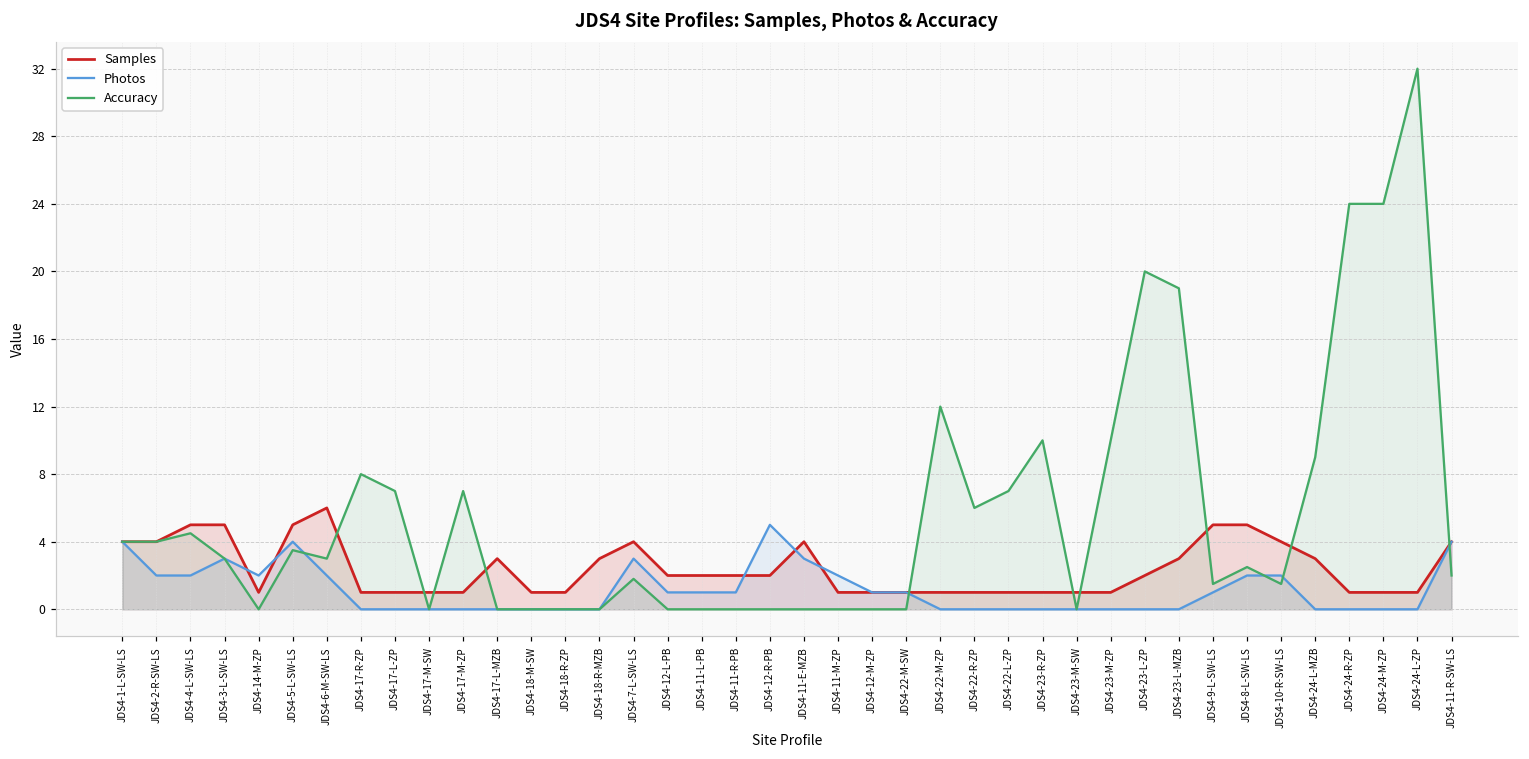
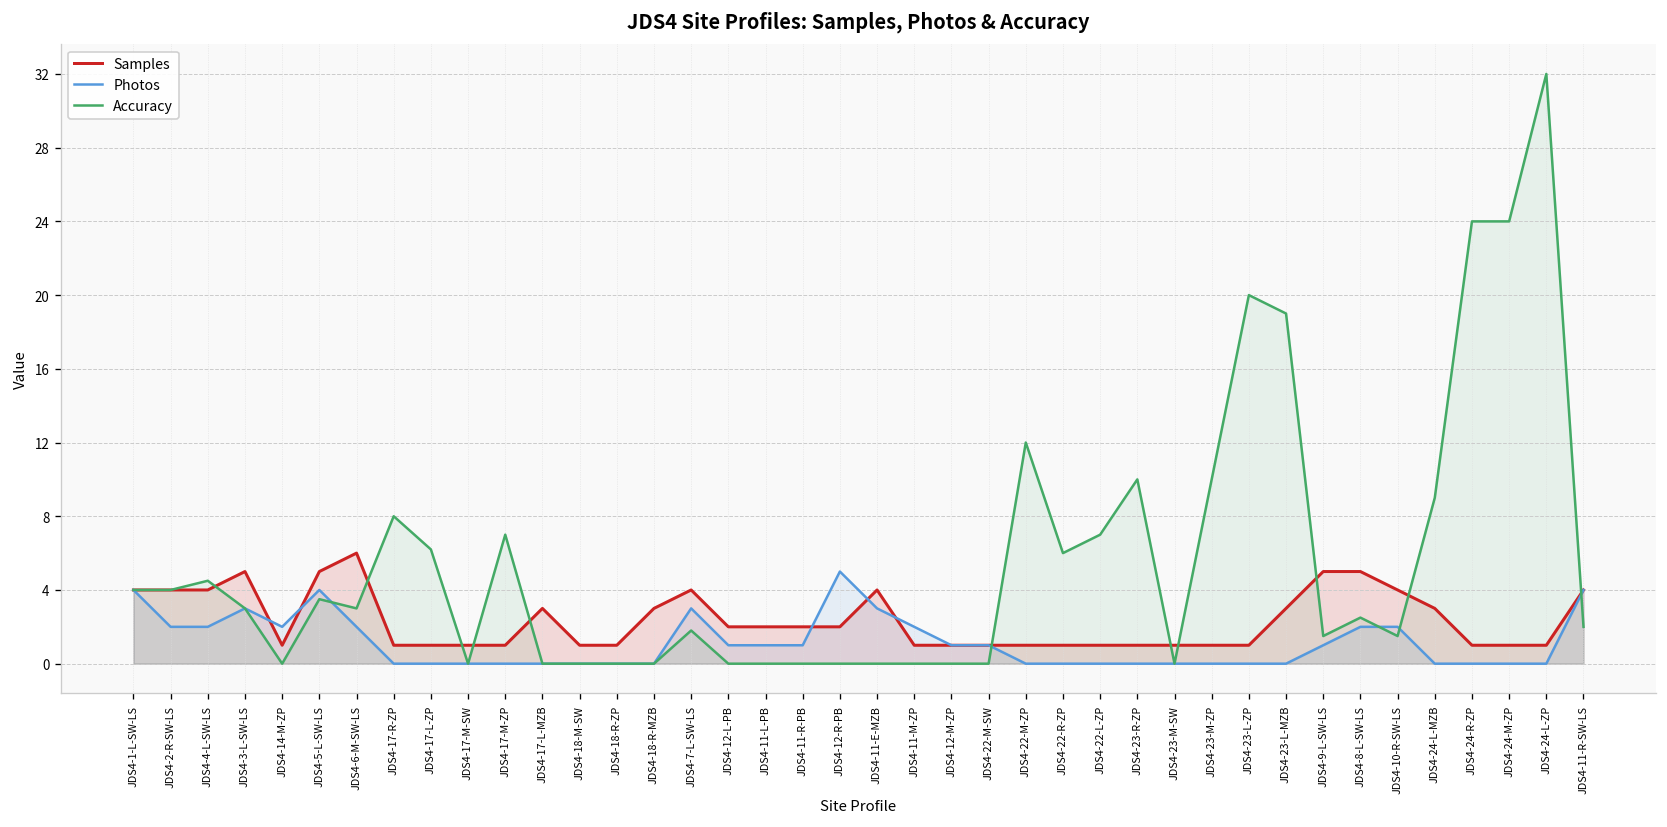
  {
    "Samples": {
-     "JDS4-4-L-SW-LS": 5,
+     "JDS4-4-L-SW-LS": 4,
      "JDS4-3-L-SW-LS": 5,
      "JDS4-14-M-ZP": 1,
      "JDS4-5-L-SW-LS": 5,
      "JDS4-6-M-SW-LS": 6,
      "JDS4-17-R-ZP": 1,
      "JDS4-17-L-ZP": 1,
      "JDS4-17-M-SW": 1,
      "JDS4-17-M-ZP": 1,
      "JDS4-17-L-MZB": 3,
      "JDS4-18-M-SW": 1,
      "JDS4-18-R-ZP": 1,
      "JDS4-18-R-MZB": 3,
      "JDS4-7-L-SW-LS": 4,
      "JDS4-12-L-PB": 2,
      "JDS4-11-L-PB": 2,
      "JDS4-11-R-PB": 2,
      "JDS4-12-R-PB": 2,
      "JDS4-11-E-MZB": 4,
      "JDS4-11-M-ZP": 1,
      "JDS4-22-M-ZP": 1,
      "JDS4-22-R-ZP": 1,
      "JDS4-22-L-ZP": 1,
      "JDS4-23-R-ZP": 1,
      "JDS4-23-M-SW": 1,
      "JDS4-23-M-ZP": 1,
-     "JDS4-23-L-ZP": 2,
+     "JDS4-23-L-ZP": 1,
      "JDS4-23-L-MZB": 3,
      "JDS4-9-L-SW-LS": 5,
      "JDS4-8-L-SW-LS": 5,
      "JDS4-10-R-SW-LS": 4,
      "JDS4-24-L-MZB": 3,
      "JDS4-24-R-ZP": 1,
      "JDS4-24-M-ZP": 1,
      "JDS4-24-L-ZP": 1
    },
    "Photos": {
      "JDS4-2-R-SW-LS": 2.0,
      "JDS4-4-L-SW-LS": 2.0,
      "JDS4-14-M-ZP": 2.0,
      "JDS4-5-L-SW-LS": 4.0,
      "JDS4-6-M-SW-LS": 2.0,
      "JDS4-17-R-ZP": 0.0,
      "JDS4-17-L-ZP": 0.0,
      "JDS4-17-M-ZP": 0.0,
      "JDS4-7-L-SW-LS": 3.0,
      "JDS4-12-L-PB": 1.0,
      "JDS4-11-L-PB": 1.0,
      "JDS4-11-R-PB": 1.0,
      "JDS4-12-R-PB": 5.0,
      "JDS4-11-E-MZB": 3.0,
      "JDS4-11-M-ZP": 2.0,
      "JDS4-22-M-ZP": 0.0,
      "JDS4-22-R-ZP": 0.0,
      "JDS4-22-L-ZP": 0.0,
      "JDS4-23-R-ZP": 0.0,
      "JDS4-23-M-ZP": 0.0,
      "JDS4-23-L-ZP": 0.0,
      "JDS4-23-L-MZB": 0.0,
      "JDS4-9-L-SW-LS": 1.0,
      "JDS4-8-L-SW-LS": 2.0,
      "JDS4-10-R-SW-LS": 2.0,
      "JDS4-24-L-MZB": 0.0,
      "JDS4-24-R-ZP": 0.0,
      "JDS4-24-M-ZP": 0.0,
      "JDS4-24-L-ZP": 0.0
    },
    "Accuracy": {
      "JDS4-4-L-SW-LS": 4.5,
      "JDS4-14-M-ZP": 0.0,
      "JDS4-5-L-SW-LS": 3.5,
      "JDS4-6-M-SW-LS": 3.0,
      "JDS4-17-R-ZP": 8.0,
-     "JDS4-17-L-ZP": 7.0,
+     "JDS4-17-L-ZP": 6.2,
      "JDS4-17-M-ZP": 7.0,
      "JDS4-7-L-SW-LS": 1.8,
      "JDS4-12-L-PB": 0.0,
      "JDS4-11-L-PB": 0.0,
      "JDS4-11-R-PB": 0.0,
      "JDS4-12-R-PB": 0.0,
      "JDS4-11-E-MZB": 0.0,
      "JDS4-11-M-ZP": 0.0,
      "JDS4-12-M-ZP": 0.0,
      "JDS4-22-M-SW": 0.0,
      "JDS4-22-M-ZP": 12.0,
      "JDS4-22-R-ZP": 6.0,
      "JDS4-22-L-ZP": 7.0,
      "JDS4-23-R-ZP": 10.0,
      "JDS4-23-M-ZP": 10.0,
      "JDS4-23-L-ZP": 20.0,
      "JDS4-23-L-MZB": 19.0,
      "JDS4-9-L-SW-LS": 1.5,
      "JDS4-8-L-SW-LS": 2.5,
      "JDS4-10-R-SW-LS": 1.5,
      "JDS4-24-L-MZB": 9.0,
      "JDS4-24-R-ZP": 24.0,
      "JDS4-24-M-ZP": 24.0,
      "JDS4-24-L-ZP": 32.0,
      "JDS4-11-R-SW-LS": 2.0
    }
  }
